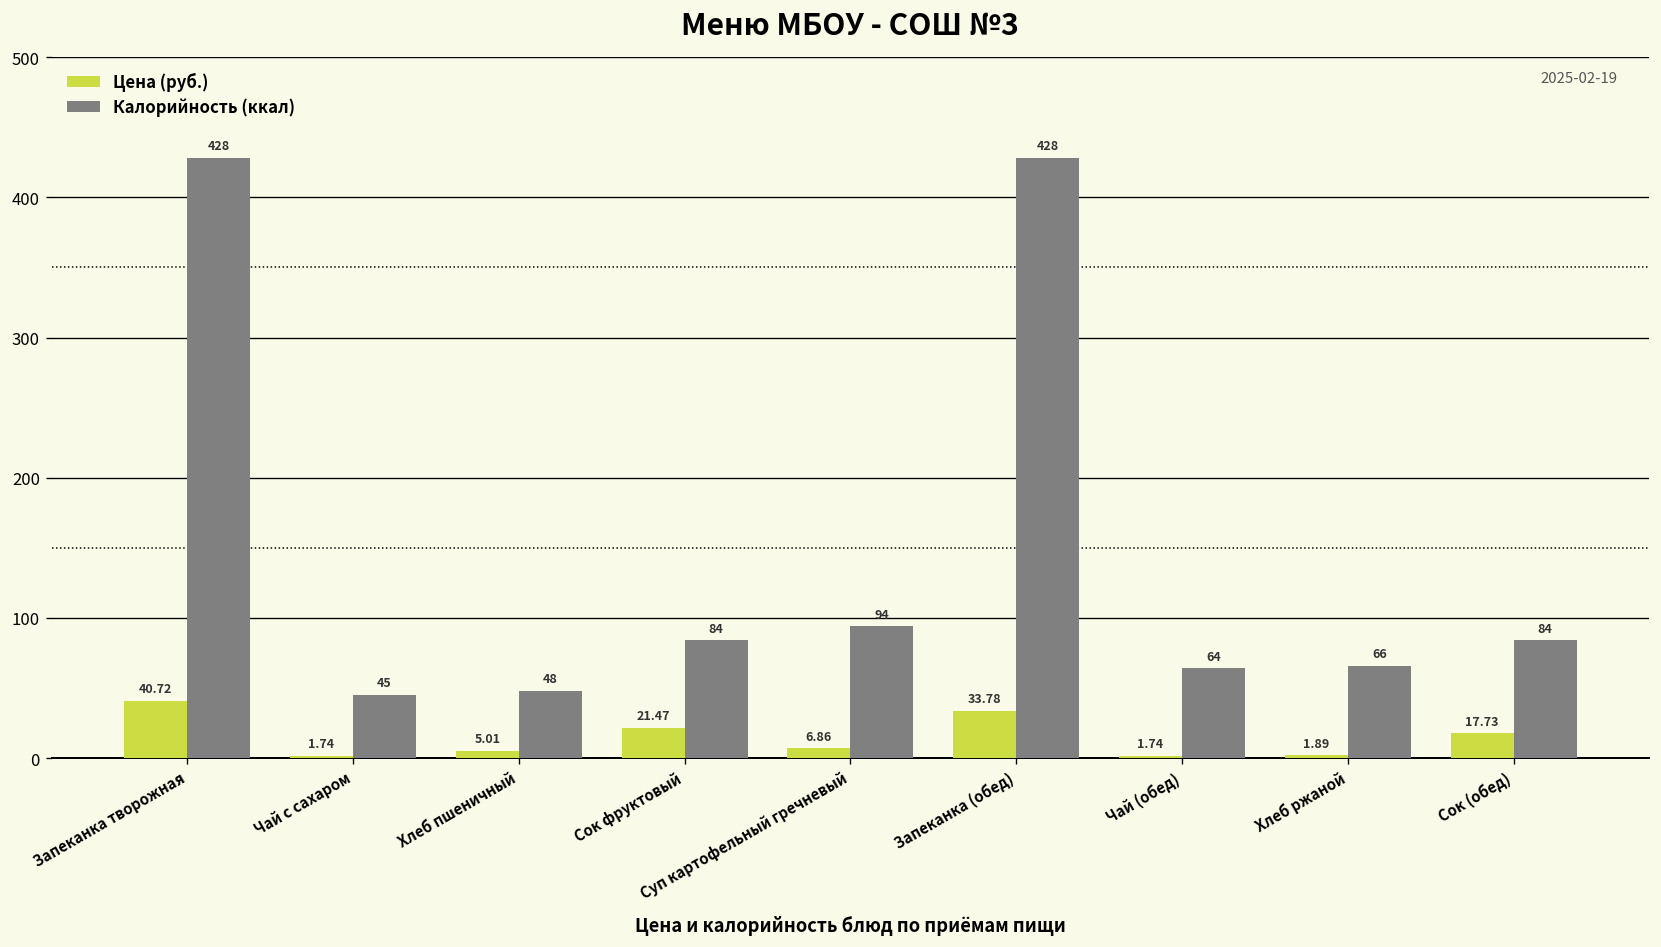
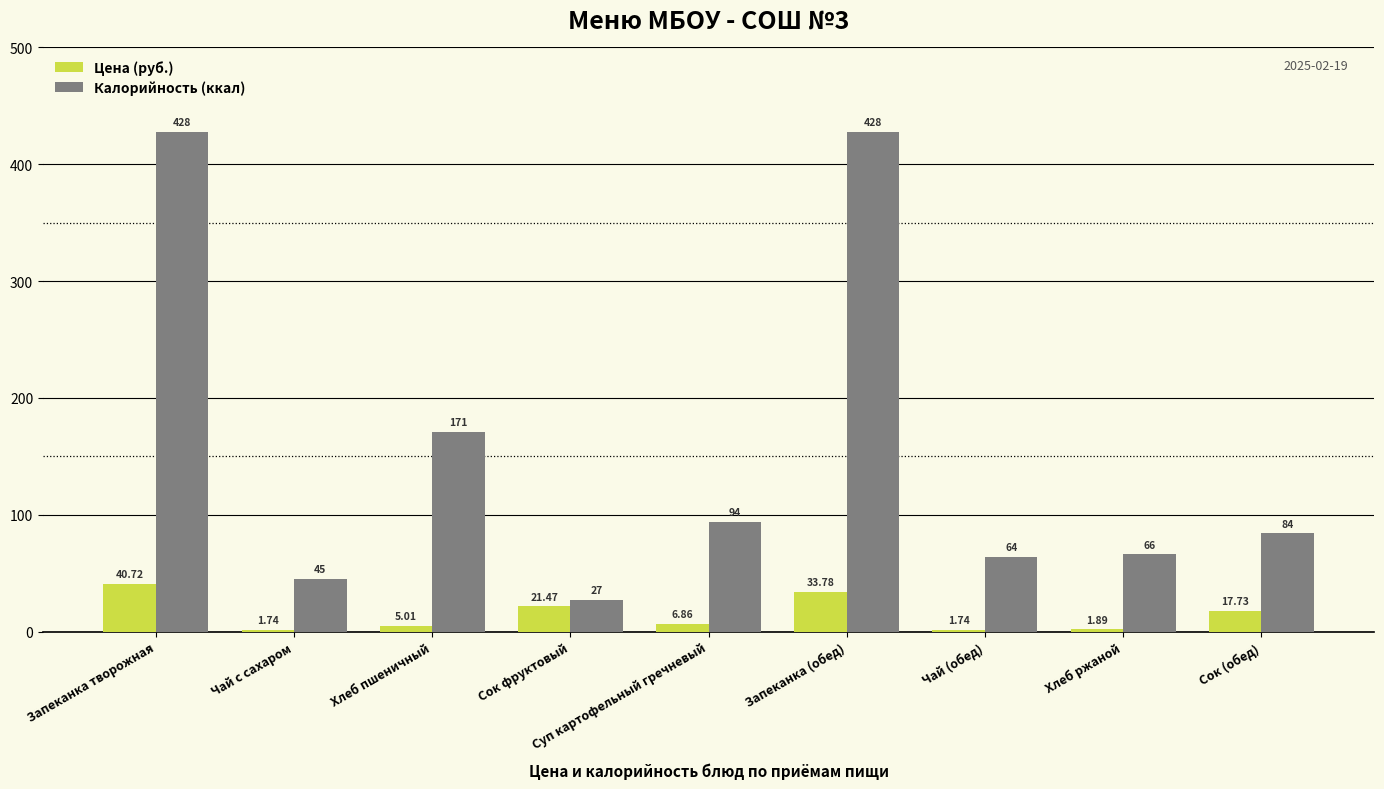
  {
    "Цена (руб.)": {
      "Запеканка творожная": 40.72,
      "Чай с сахаром": 1.74,
      "Хлеб пшеничный": 5.01,
      "Сок фруктовый": 21.47,
      "Суп картофельный гречневый": 6.86,
      "Запеканка (обед)": 33.78,
      "Чай (обед)": 1.74,
      "Хлеб ржаной": 1.89,
      "Сок (обед)": 17.73
    },
    "Калорийность (ккал)": {
      "Запеканка творожная": 428,
      "Чай с сахаром": 45,
-     "Хлеб пшеничный": 48,
-     "Сок фруктовый": 84,
+     "Хлеб пшеничный": 171,
+     "Сок фруктовый": 27,
      "Суп картофельный гречневый": 94,
      "Запеканка (обед)": 428,
      "Чай (обед)": 64,
      "Хлеб ржаной": 66,
      "Сок (обед)": 84
    }
  }
